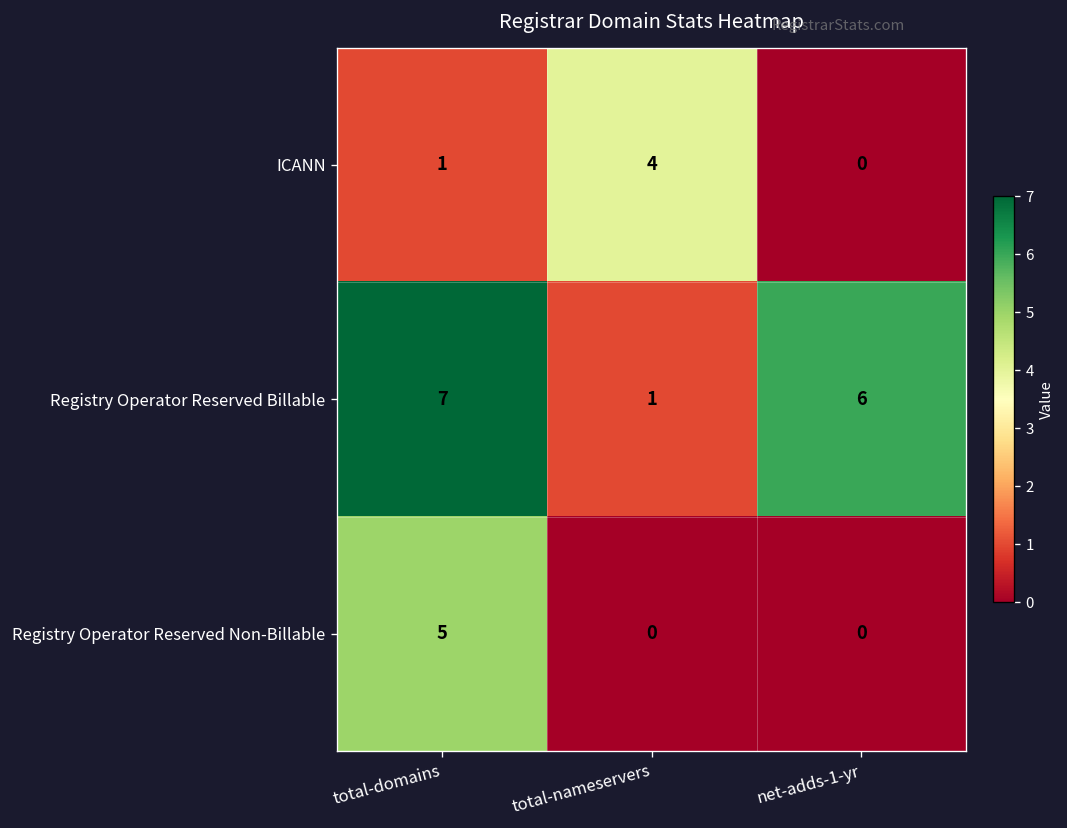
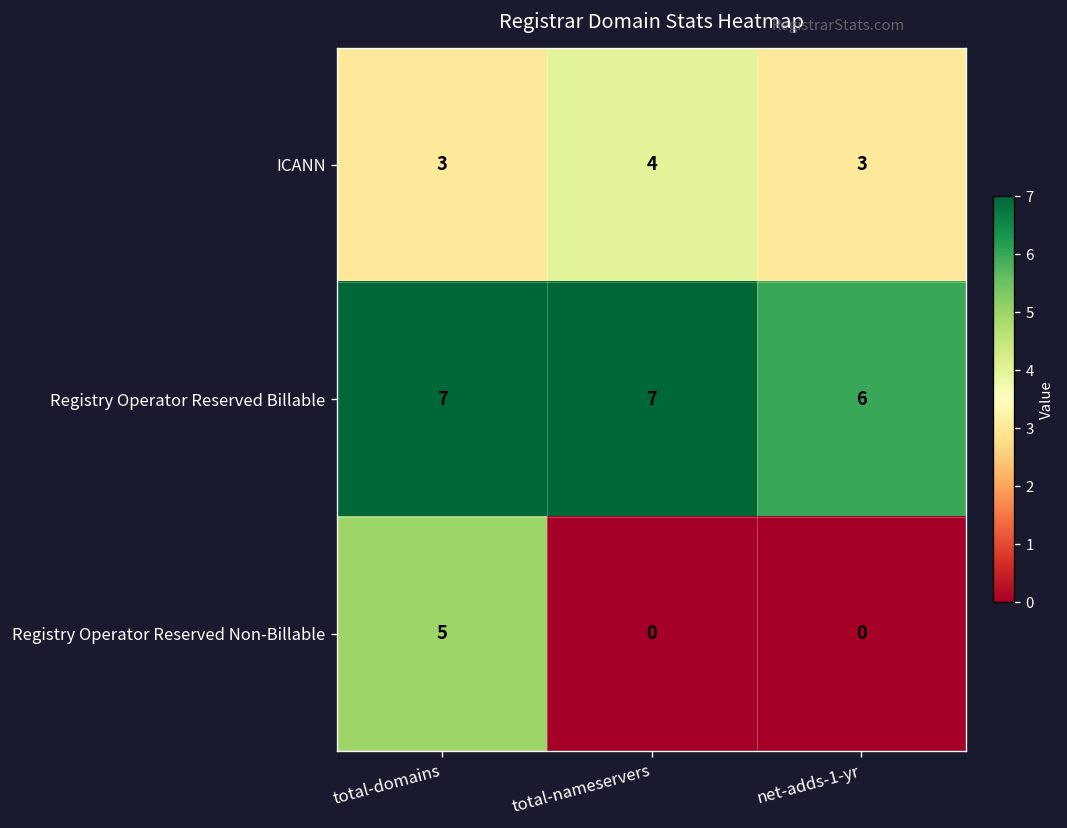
  {
    "ICANN": {
-     "total-domains": 1,
+     "total-domains": 3,
      "total-nameservers": 4,
-     "net-adds-1-yr": 0
+     "net-adds-1-yr": 3
    },
    "Registry Operator Reserved Billable": {
      "total-domains": 7,
-     "total-nameservers": 1,
+     "total-nameservers": 7,
      "net-adds-1-yr": 6
    },
    "Registry Operator Reserved Non-Billable": {
      "total-domains": 5,
      "total-nameservers": 0,
      "net-adds-1-yr": 0
    }
  }
